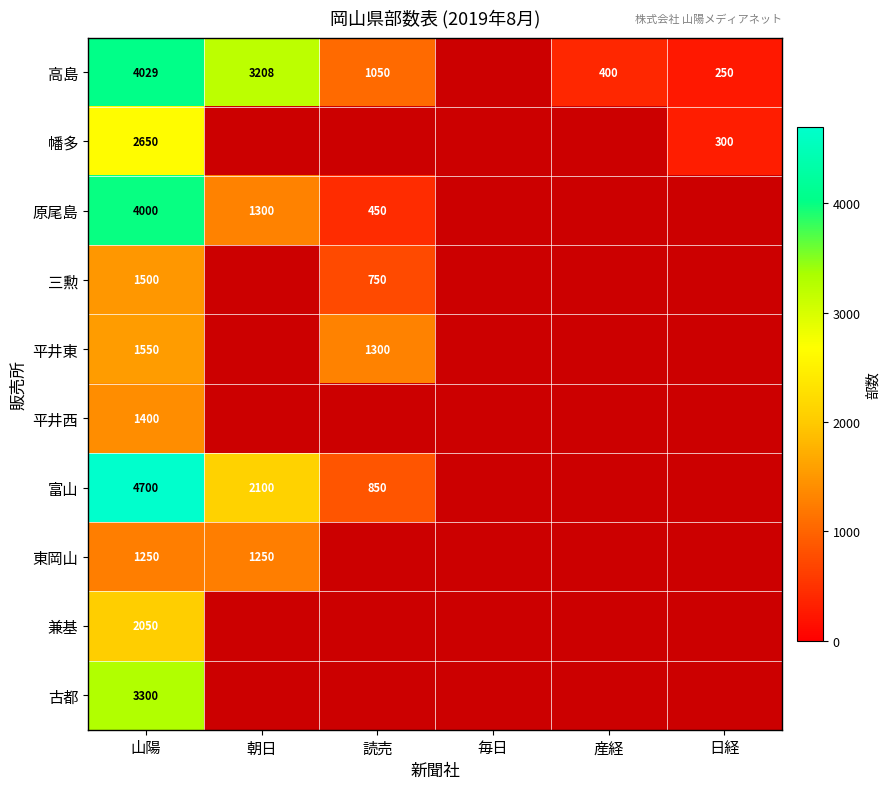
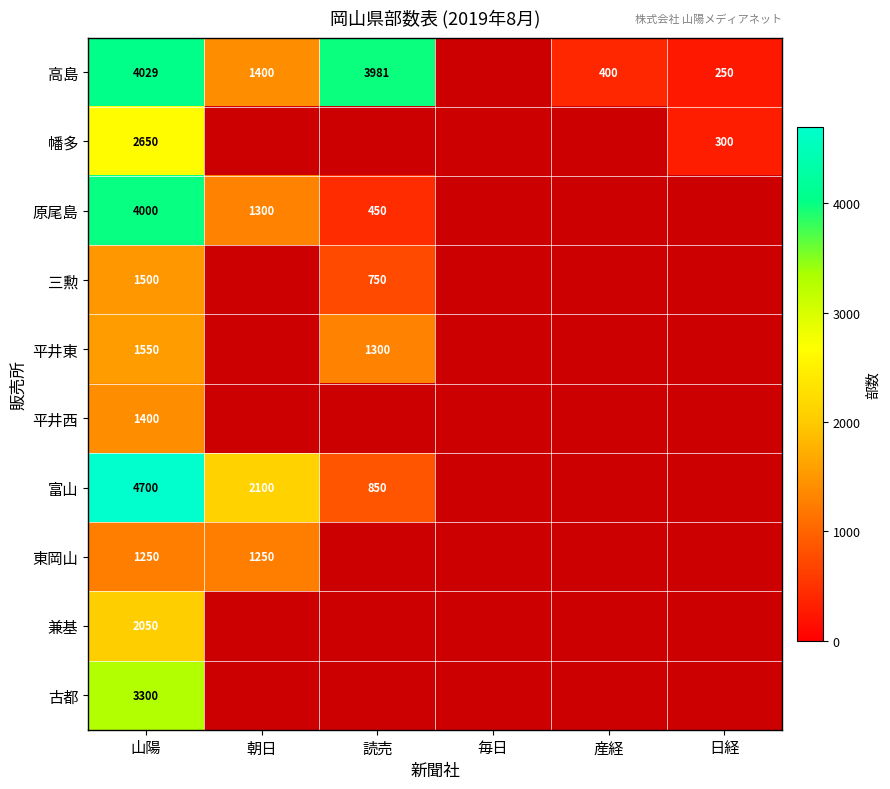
  {
    "高島": {
      "山陽": 4029,
-     "朝日": 3208,
-     "読売": 1050,
+     "朝日": 1400,
+     "読売": 3981,
      "産経": 400,
      "日経": 250
    },
    "幡多": {
      "山陽": 2650,
      "日経": 300
    },
    "原尾島": {
      "山陽": 4000,
      "朝日": 1300,
      "読売": 450
    },
    "三勲": {
      "山陽": 1500,
      "読売": 750
    },
    "平井東": {
      "山陽": 1550,
      "読売": 1300
    },
    "平井西": {
      "山陽": 1400
    },
    "富山": {
      "山陽": 4700,
      "朝日": 2100,
      "読売": 850
    },
    "東岡山": {
      "山陽": 1250,
      "朝日": 1250
    },
    "兼基": {
      "山陽": 2050
    },
    "古都": {
      "山陽": 3300
    }
  }
